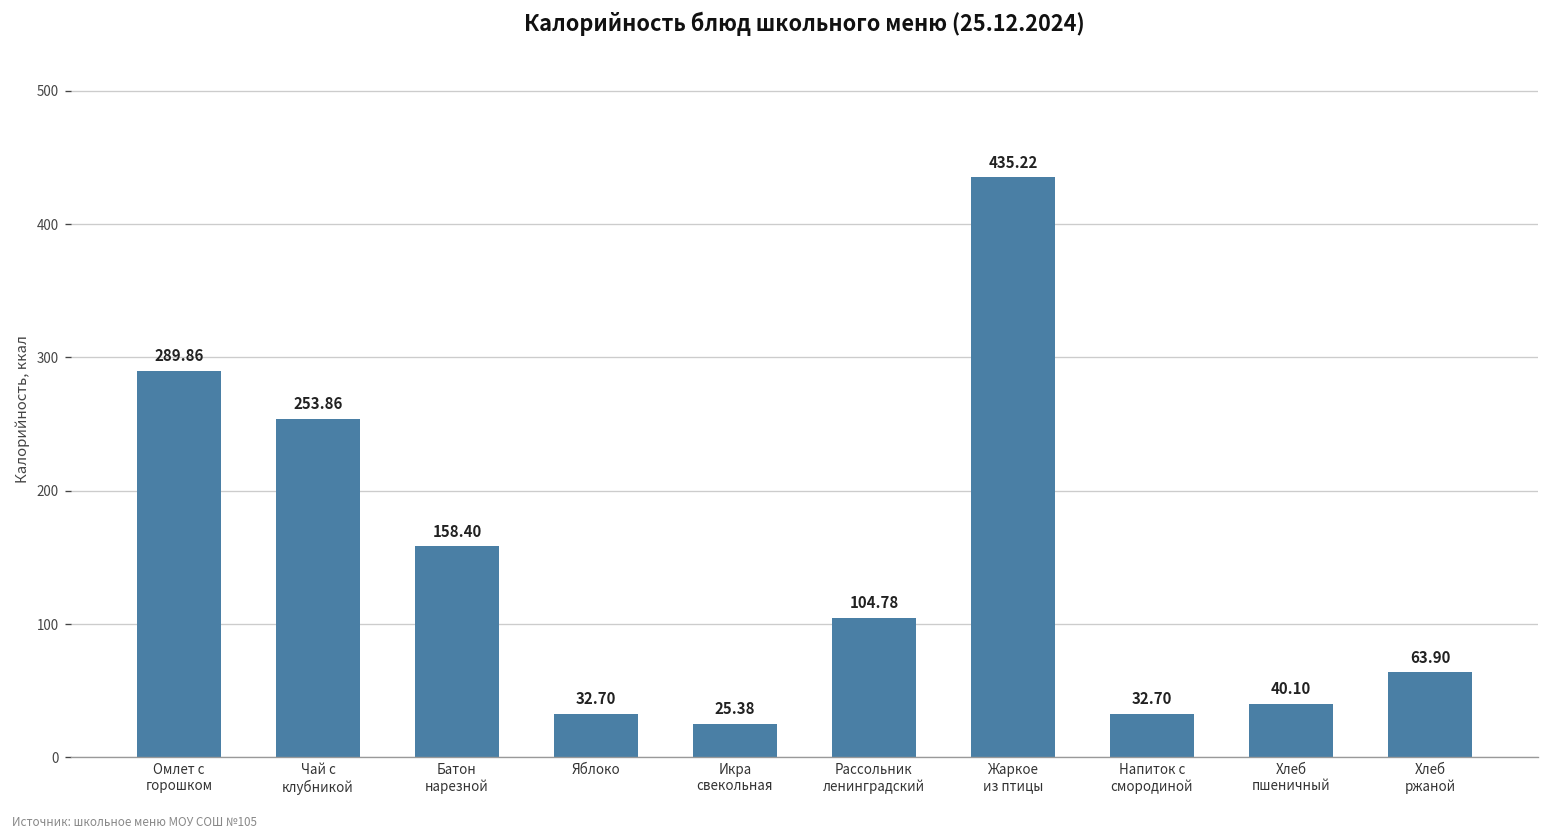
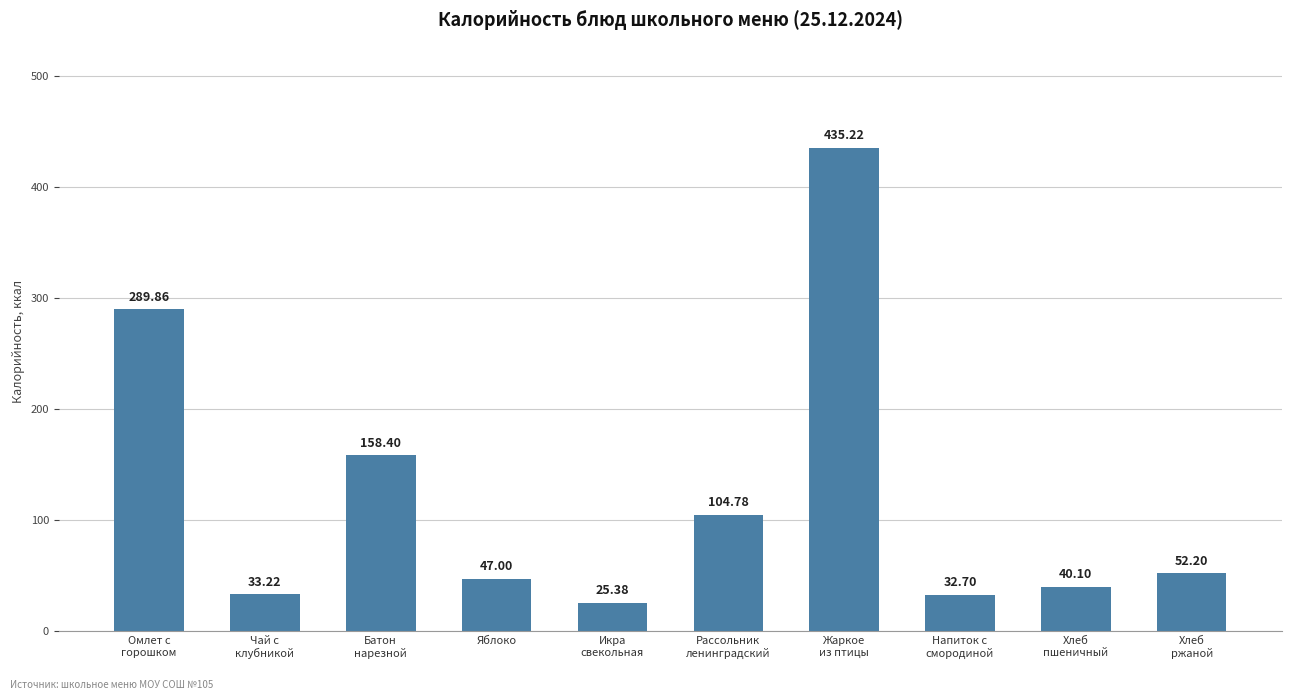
  {
    "Омлет с горошком": 289.86,
-   "Чай с клубникой": 253.86,
+   "Чай с клубникой": 33.22,
    "Батон нарезной": 158.40,
-   "Яблоко": 32.70,
+   "Яблоко": 47.00,
    "Икра свекольная": 25.38,
    "Рассольник ленинградский": 104.78,
    "Жаркое из птицы": 435.22,
    "Напиток с смородиной": 32.70,
    "Хлеб пшеничный": 40.10,
-   "Хлеб ржаной": 63.90
+   "Хлеб ржаной": 52.20
  }
